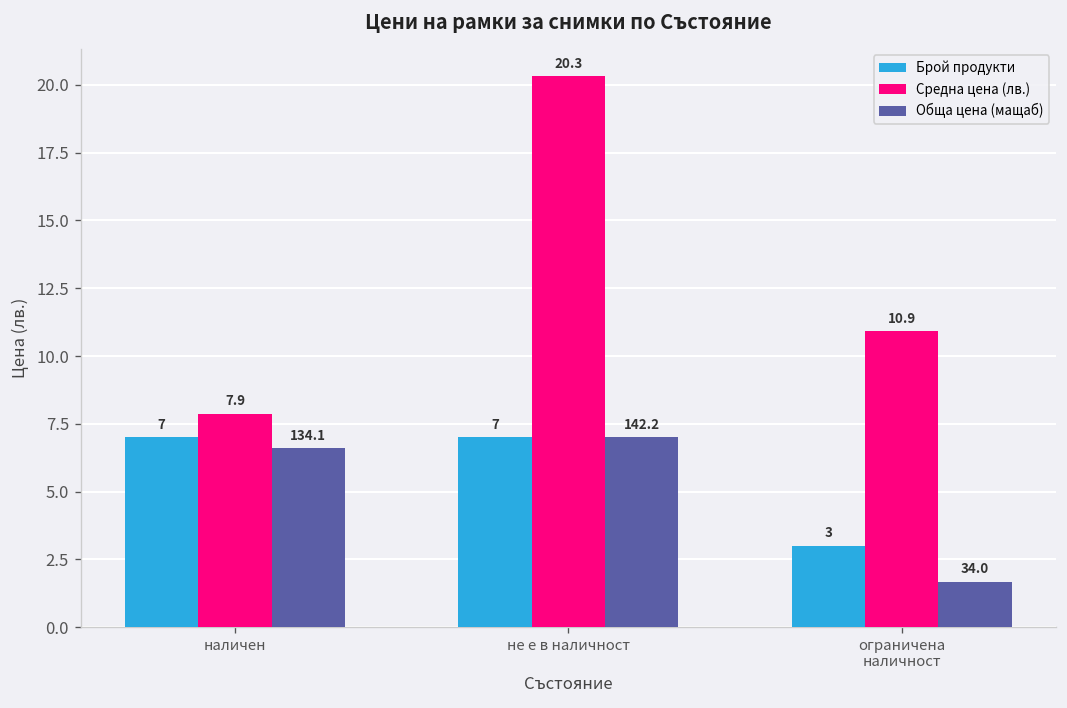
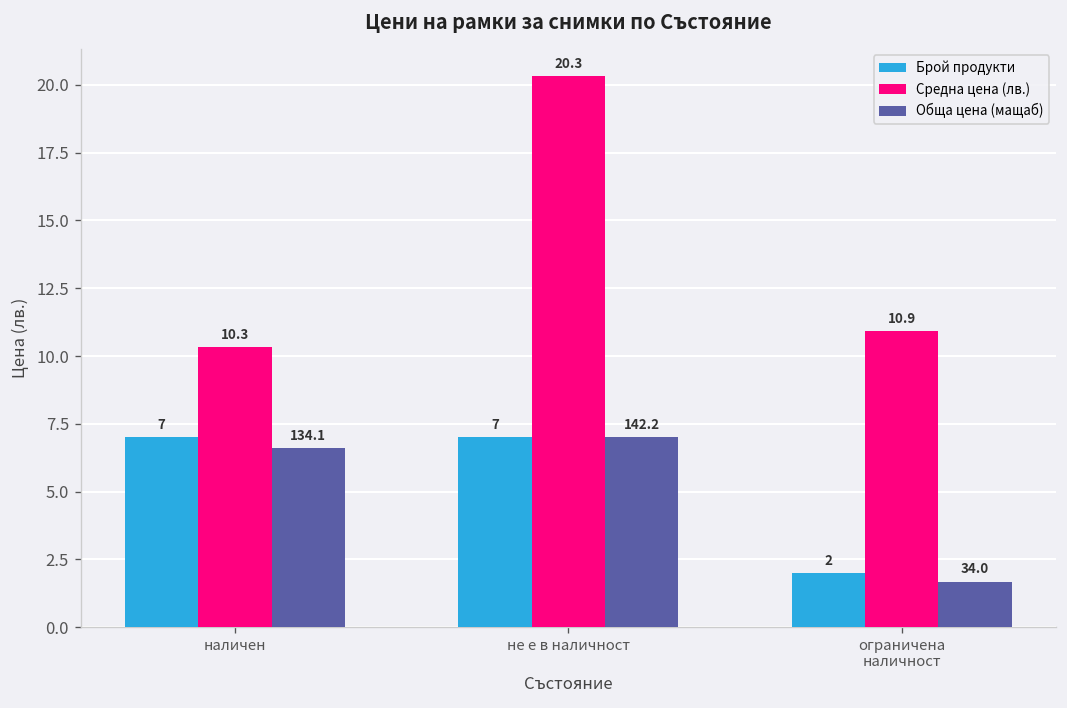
  {
    "Брой продукти": {
      "наличен": 7,
      "не е в наличност": 7,
-     "ограничена наличност": 3
+     "ограничена наличност": 2
    },
    "Средна цена (лв.)": {
-     "наличен": 7.9,
+     "наличен": 10.3,
      "не е в наличност": 20.3,
      "ограничена наличност": 10.9
    }
  }
